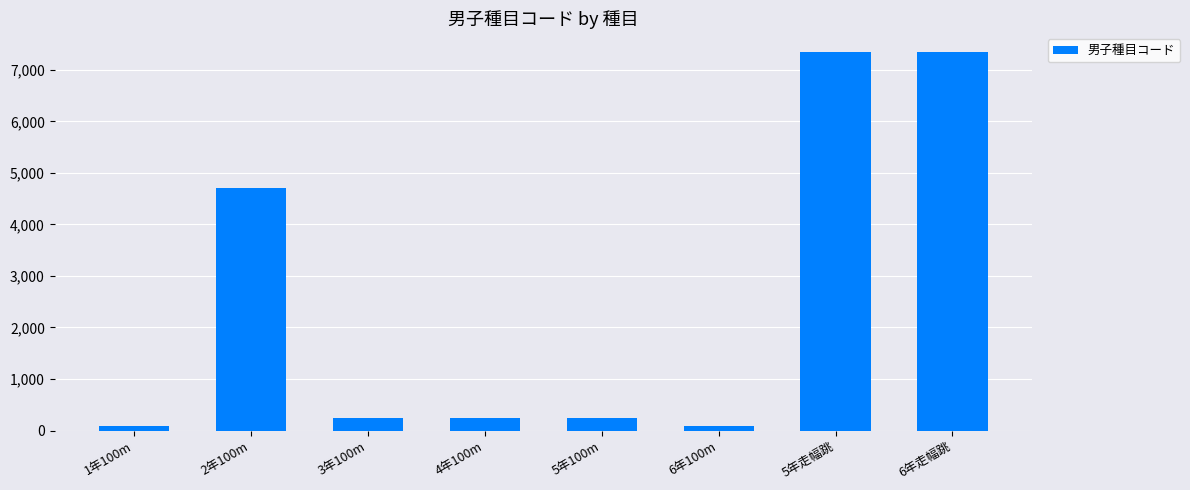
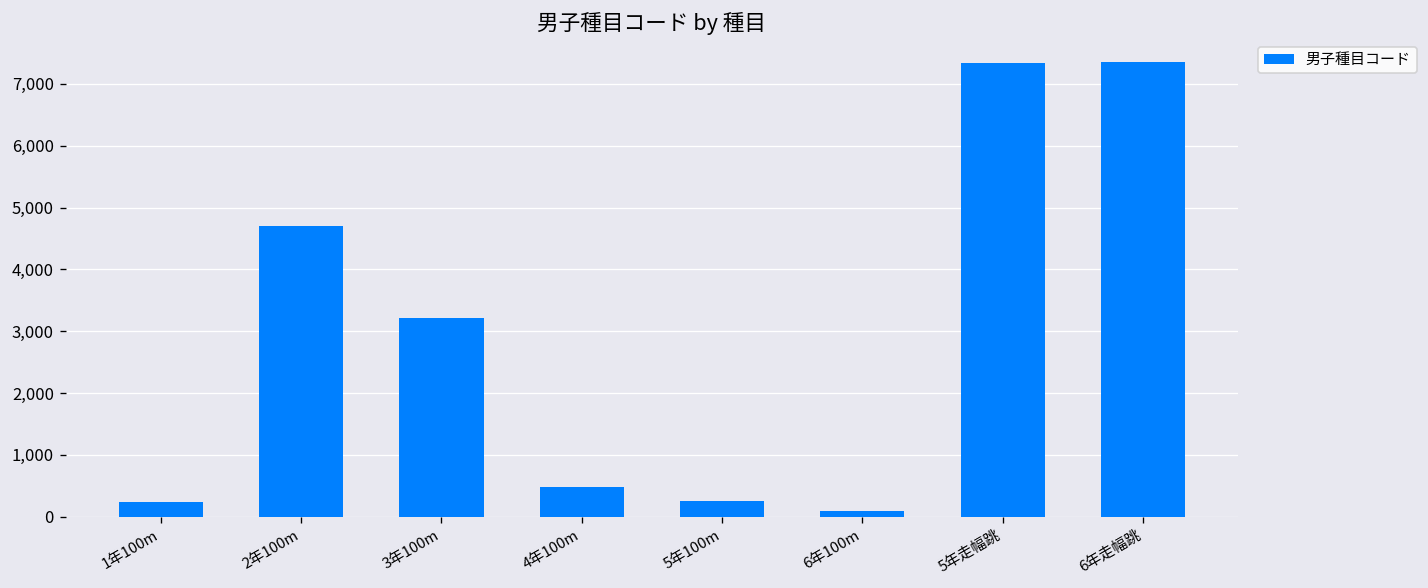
  {
-   "1年100m": "100",
+   "1年100m": "200",
    "2年100m": "4,700",
-   "3年100m": "200",
-   "4年100m": "200",
+   "3年100m": "3,200",
+   "4年100m": "500",
    "5年100m": "200",
    "6年100m": "100",
    "5年走幅跳": "7,300",
    "6年走幅跳": "7,300"
  }
